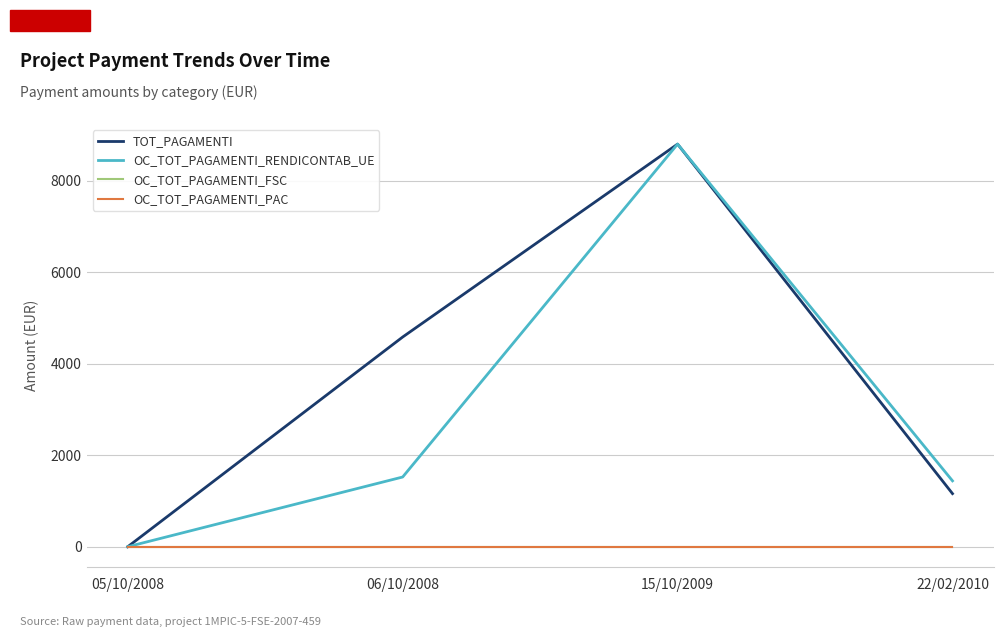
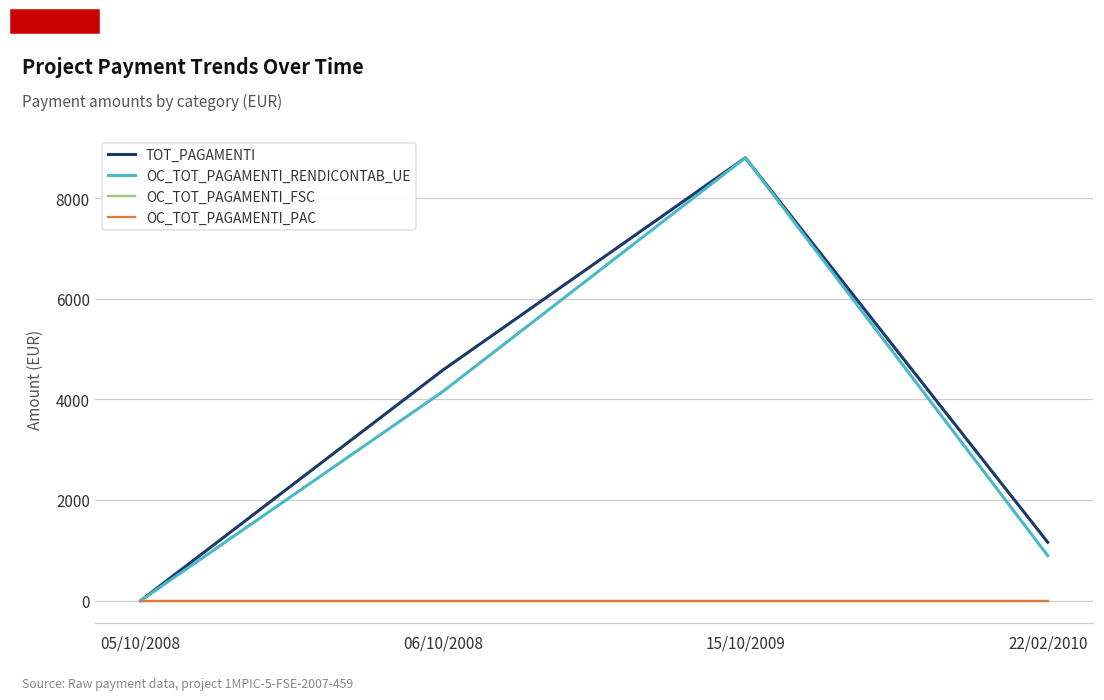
  {
    "TOT_PAGAMENTI": {
      "06/10/2008": 4600,
      "22/02/2010": 1200
    },
    "OC_TOT_PAGAMENTI_RENDICONTAB_UE": {
-     "06/10/2008": 1500,
-     "22/02/2010": 1400
+     "06/10/2008": 4200,
+     "22/02/2010": 900
    },
    "OC_TOT_PAGAMENTI_PAC": {
      "06/10/2008": 0,
      "15/10/2009": 0,
      "22/02/2010": 0
    }
  }
